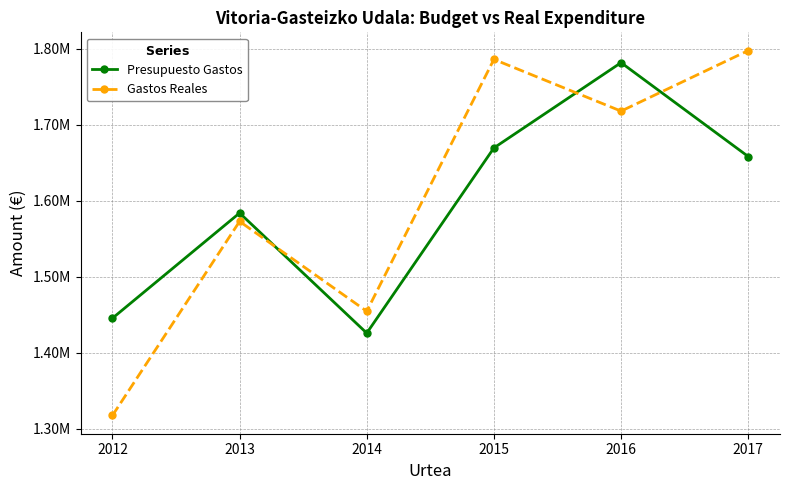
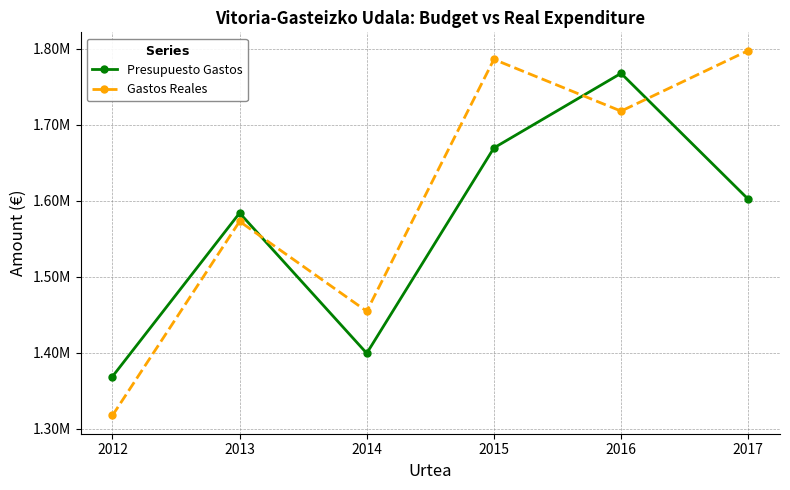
  {
    "Presupuesto Gastos": {
-     "2012": 1450000,
+     "2012": 1370000,
      "2013": 1580000,
-     "2014": 1430000,
+     "2014": 1400000,
      "2015": 1670000,
-     "2016": 1780000,
-     "2017": 1660000
+     "2016": 1770000,
+     "2017": 1600000
    },
    "Gastos Reales": {
      "2012": 1320000,
      "2013": 1570000,
      "2014": 1450000,
      "2015": 1790000,
      "2016": 1720000,
      "2017": 1800000
    }
  }
